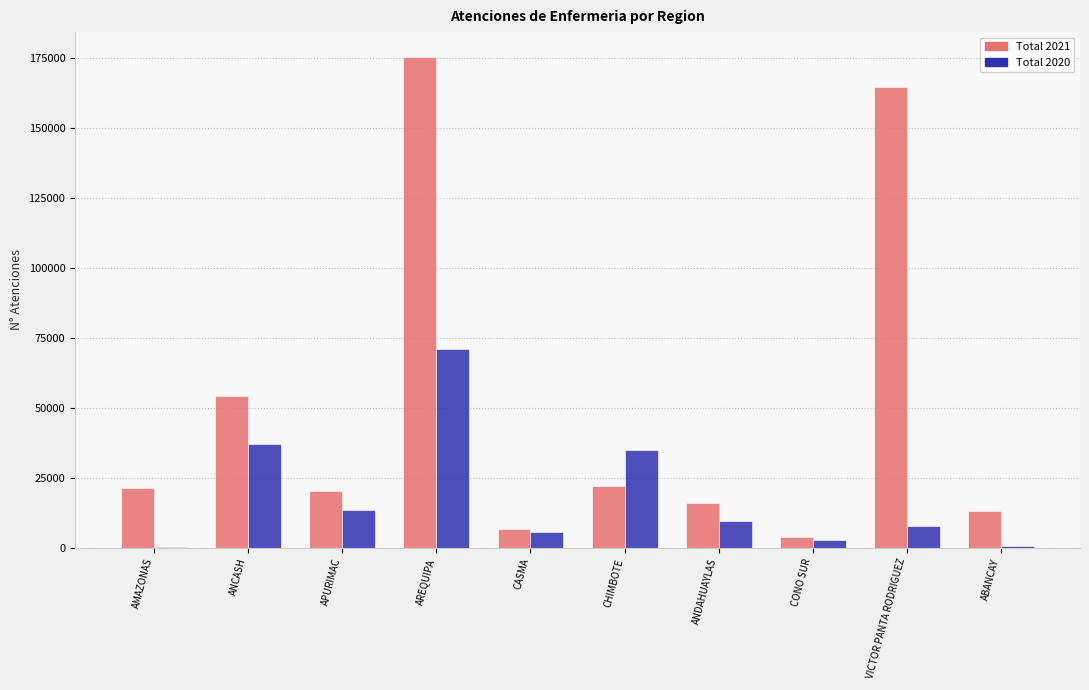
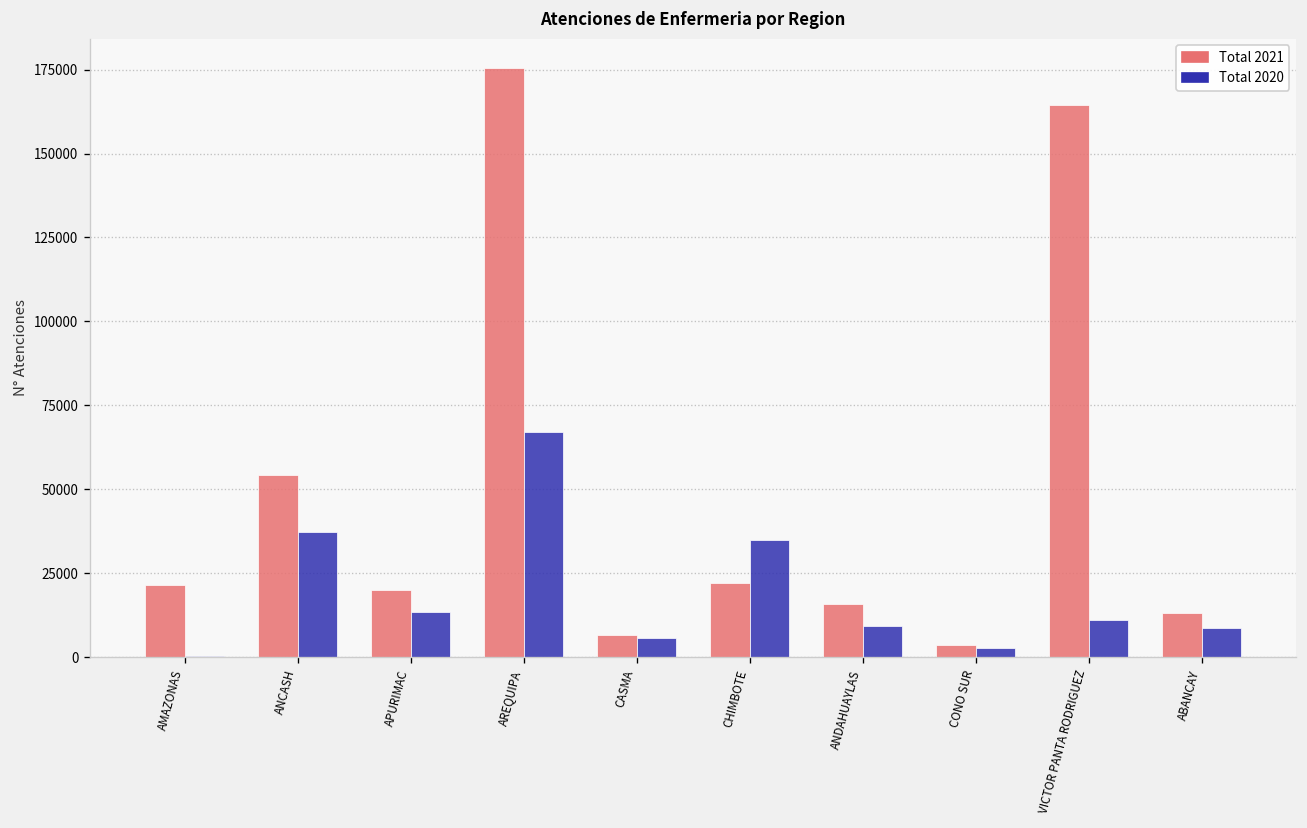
  {
    "Total 2021": {
      "AMAZONAS": 21000,
      "ANCASH": 54000,
      "APURIMAC": 20000,
      "AREQUIPA": 175000,
      "CASMA": 7000,
      "CHIMBOTE": 22000,
      "ANDAHUAYLAS": 16000,
      "CONO SUR": 4000,
      "VICTOR PANTA RODRIGUEZ": 164000,
      "ABANCAY": 13000
    },
    "Total 2020": {
      "ANCASH": 37000,
      "APURIMAC": 14000,
-     "AREQUIPA": 71000,
+     "AREQUIPA": 67000,
      "CASMA": 6000,
      "CHIMBOTE": 35000,
      "ANDAHUAYLAS": 9000,
      "CONO SUR": 3000,
-     "VICTOR PANTA RODRIGUEZ": 8000,
-     "ABANCAY": 1000
+     "VICTOR PANTA RODRIGUEZ": 11000,
+     "ABANCAY": 9000
    }
  }
